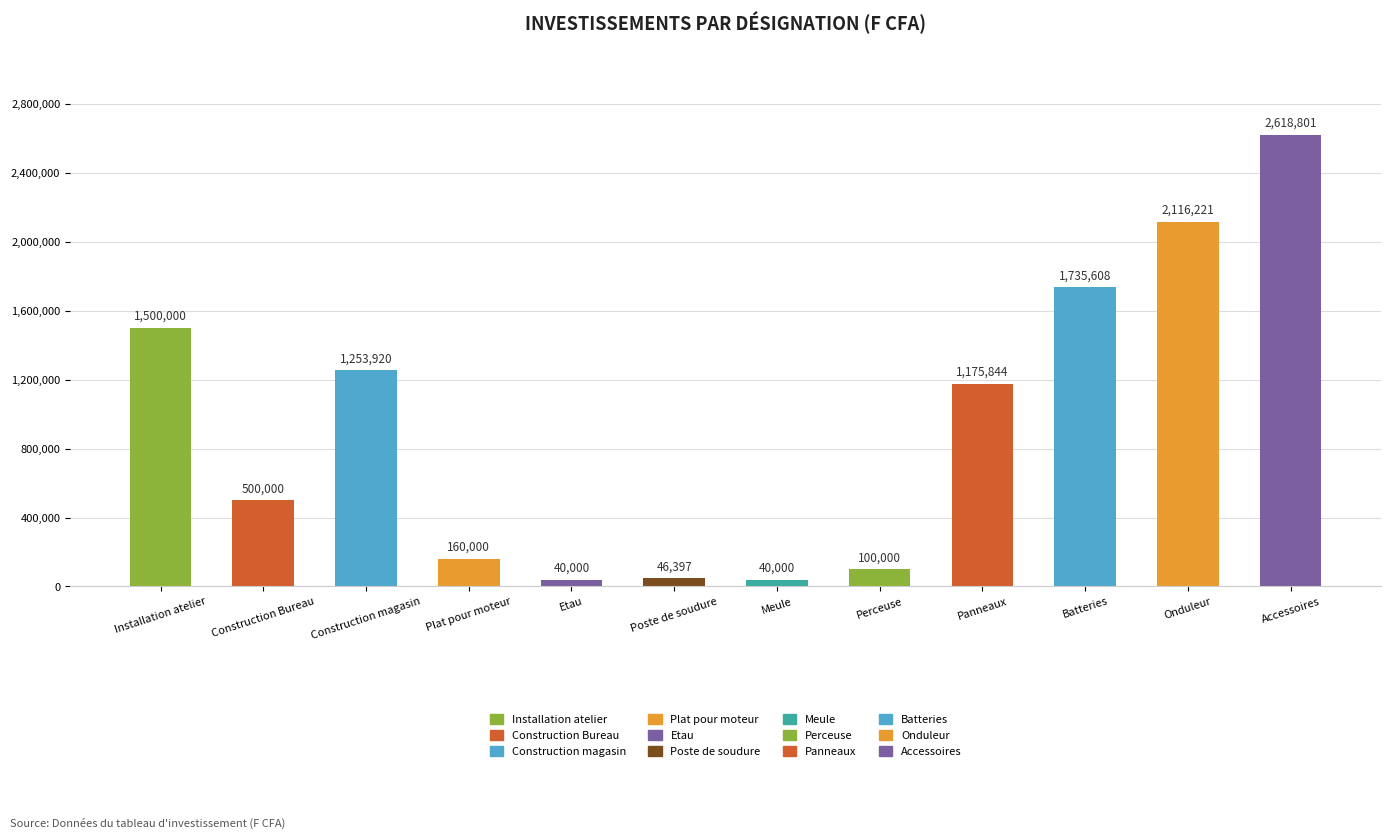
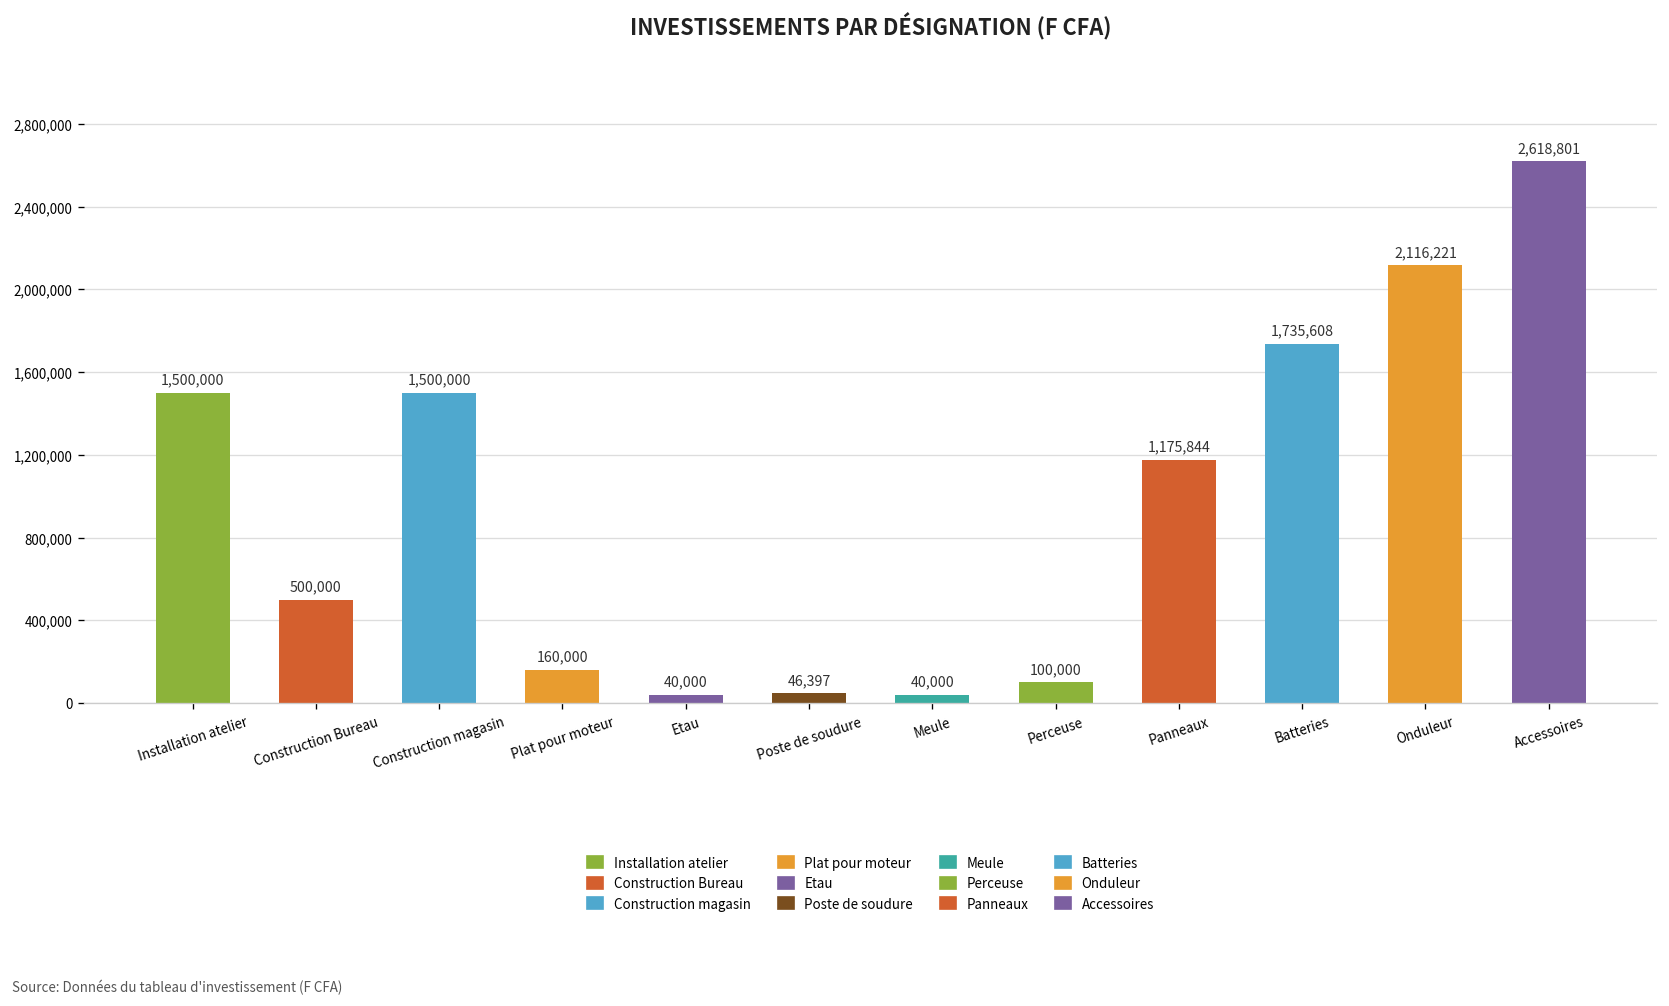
  {
    "Installation atelier": "1,500,000",
    "Construction Bureau": "500,000",
-   "Construction magasin": "1,253,920",
+   "Construction magasin": "1,500,000",
    "Plat pour moteur": "160,000",
    "Etau": "40,000",
    "Poste de soudure": "46,397",
    "Meule": "40,000",
    "Perceuse": "100,000",
    "Panneaux": "1,175,844",
    "Batteries": "1,735,608",
    "Onduleur": "2,116,221",
    "Accessoires": "2,618,801"
  }
